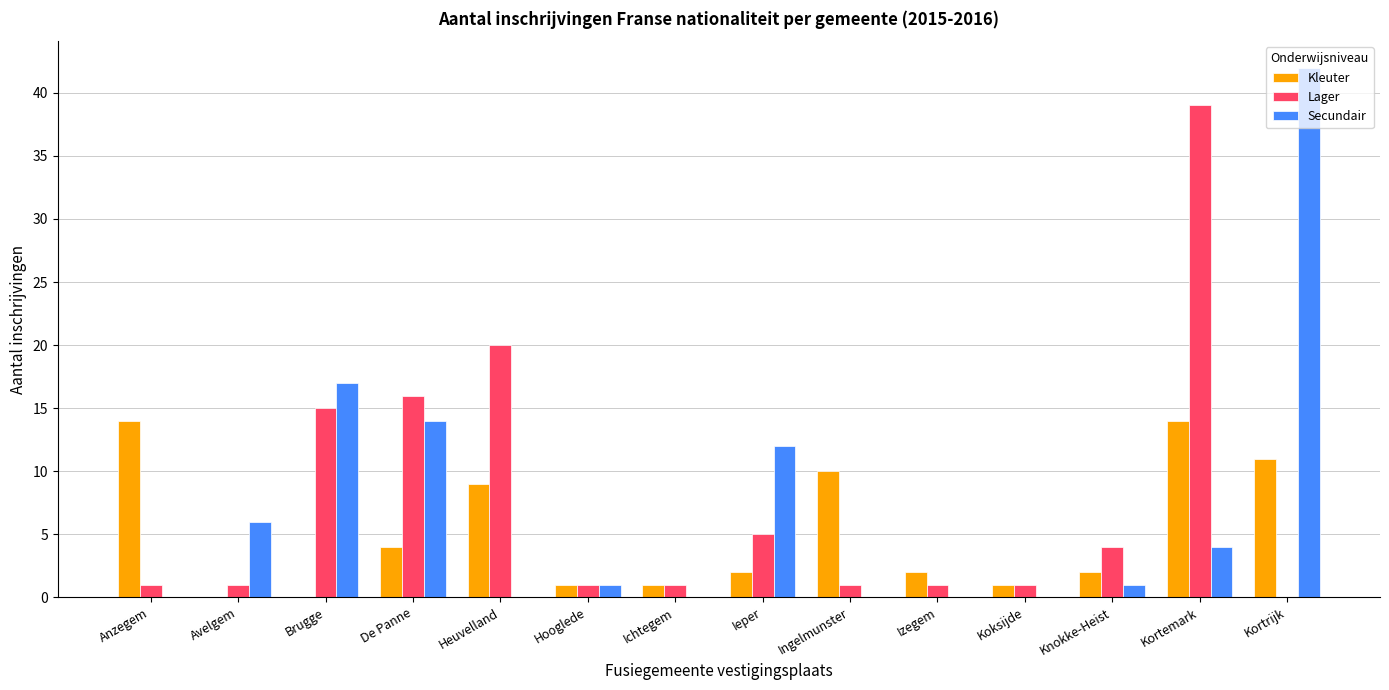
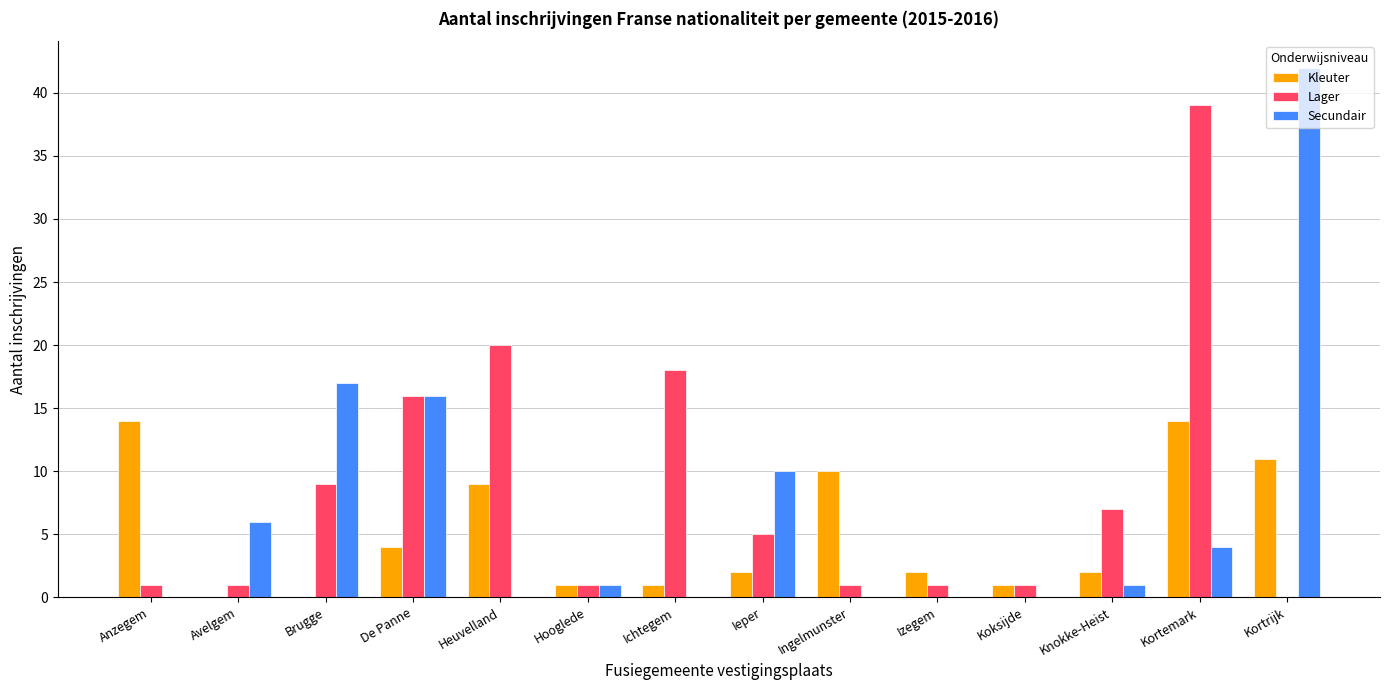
  {
    "Kleuter": {
      "Anzegem": 14,
      "Avelgem": 0,
      "Brugge": 0,
      "De Panne": 4,
      "Heuvelland": 9,
      "Hooglede": 1,
      "Ichtegem": 1,
      "Ieper": 2,
      "Ingelmunster": 10,
      "Izegem": 2,
      "Koksijde": 1,
      "Knokke-Heist": 2,
      "Kortemark": 14,
      "Kortrijk": 11
    },
    "Lager": {
      "Anzegem": 1,
      "Avelgem": 1,
-     "Brugge": 15,
+     "Brugge": 9,
      "De Panne": 16,
      "Heuvelland": 20,
      "Hooglede": 1,
-     "Ichtegem": 1,
+     "Ichtegem": 18,
      "Ieper": 5,
      "Ingelmunster": 1,
      "Izegem": 1,
      "Koksijde": 1,
-     "Knokke-Heist": 4,
+     "Knokke-Heist": 7,
      "Kortemark": 39,
      "Kortrijk": 0
    },
    "Secundair": {
      "Anzegem": 0,
      "Avelgem": 6,
      "Brugge": 17,
-     "De Panne": 14,
+     "De Panne": 16,
      "Heuvelland": 0,
      "Hooglede": 1,
      "Ichtegem": 0,
-     "Ieper": 12,
+     "Ieper": 10,
      "Ingelmunster": 0,
      "Izegem": 0,
      "Koksijde": 0,
      "Knokke-Heist": 1,
      "Kortemark": 4
    }
  }
